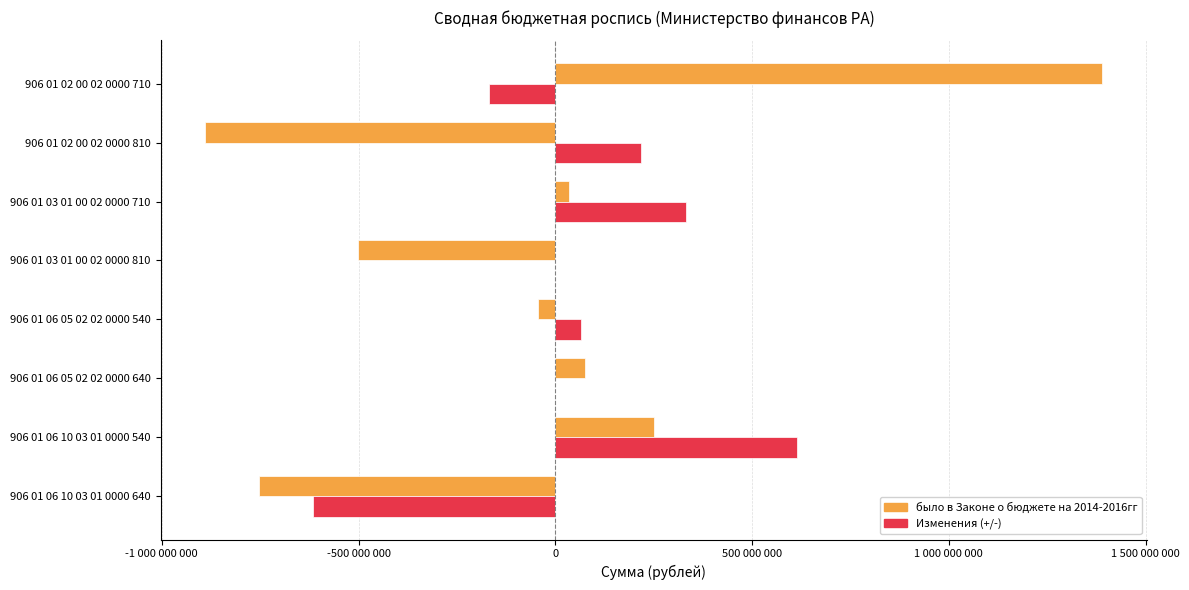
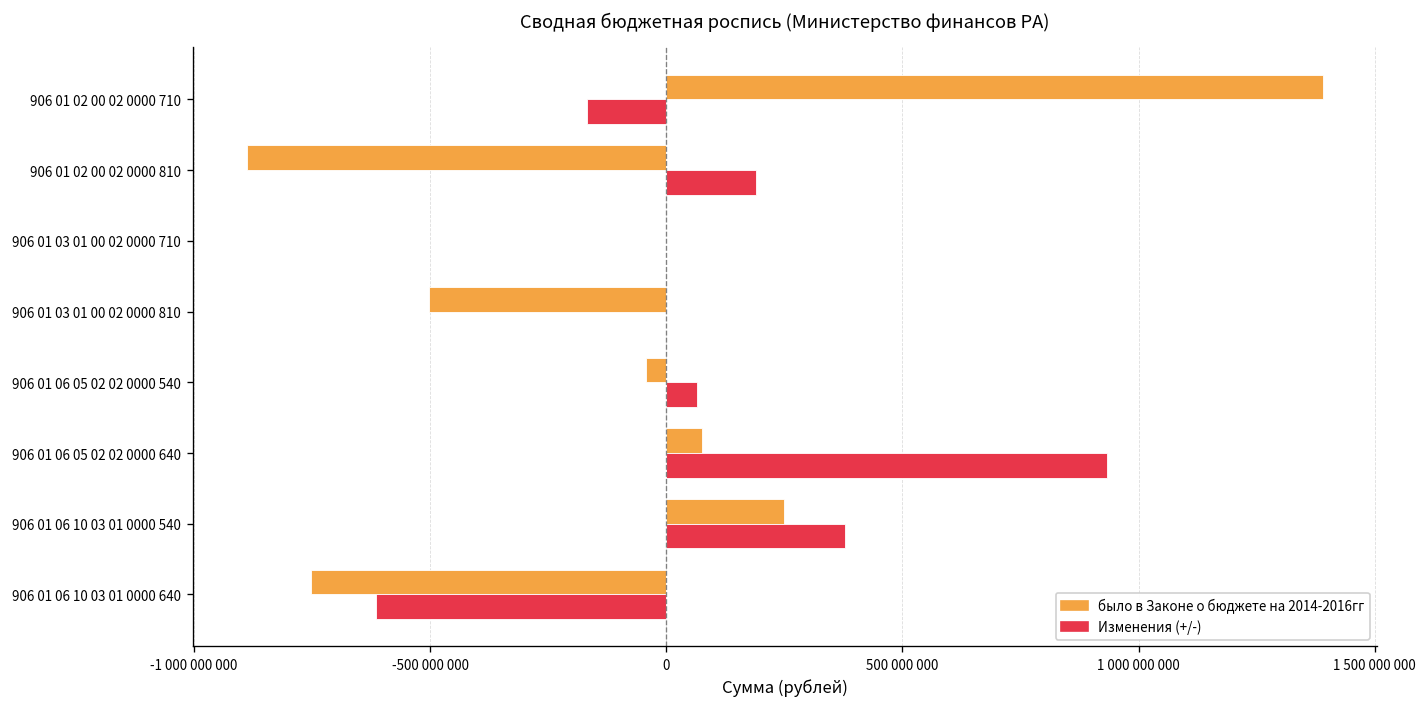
  {
    "было в Законе о бюджете на 2014-2016гг": {
      "906 01 02 00 02 0000 710": 1390000000,
      "906 01 02 00 02 0000 810": -890000000,
-     "906 01 03 01 00 02 0000 710": 30000000,
+     "906 01 03 01 00 02 0000 710": 0,
      "906 01 03 01 00 02 0000 810": -500000000,
      "906 01 06 05 02 02 0000 540": -40000000,
      "906 01 06 05 02 02 0000 640": 70000000,
      "906 01 06 10 03 01 0000 540": 250000000,
      "906 01 06 10 03 01 0000 640": -750000000
    },
    "Изменения (+/-)": {
      "906 01 02 00 02 0000 710": -170000000,
-     "906 01 02 00 02 0000 810": 220000000,
-     "906 01 03 01 00 02 0000 710": 330000000,
+     "906 01 02 00 02 0000 810": 190000000,
+     "906 01 03 01 00 02 0000 710": 0,
      "906 01 03 01 00 02 0000 810": 0,
      "906 01 06 05 02 02 0000 540": 70000000,
-     "906 01 06 05 02 02 0000 640": 0,
-     "906 01 06 10 03 01 0000 540": 620000000,
+     "906 01 06 05 02 02 0000 640": 930000000,
+     "906 01 06 10 03 01 0000 540": 380000000,
      "906 01 06 10 03 01 0000 640": -620000000
    }
  }
